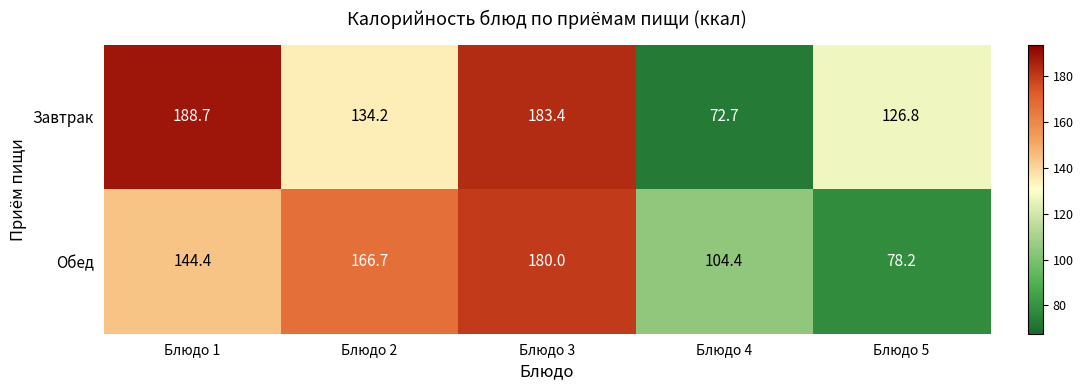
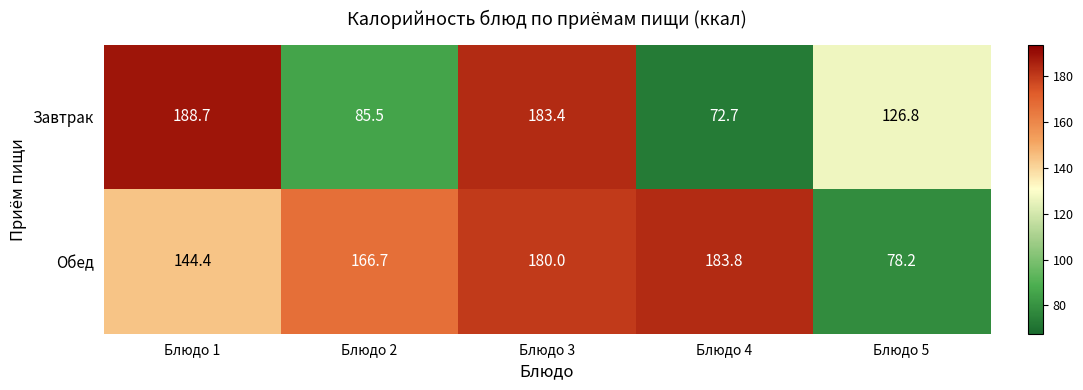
  {
    "Завтрак": {
      "Блюдо 1": 188.7,
-     "Блюдо 2": 134.2,
+     "Блюдо 2": 85.5,
      "Блюдо 3": 183.4,
      "Блюдо 4": 72.7,
      "Блюдо 5": 126.8
    },
    "Обед": {
      "Блюдо 1": 144.4,
      "Блюдо 2": 166.7,
      "Блюдо 3": 180.0,
-     "Блюдо 4": 104.4,
+     "Блюдо 4": 183.8,
      "Блюдо 5": 78.2
    }
  }
